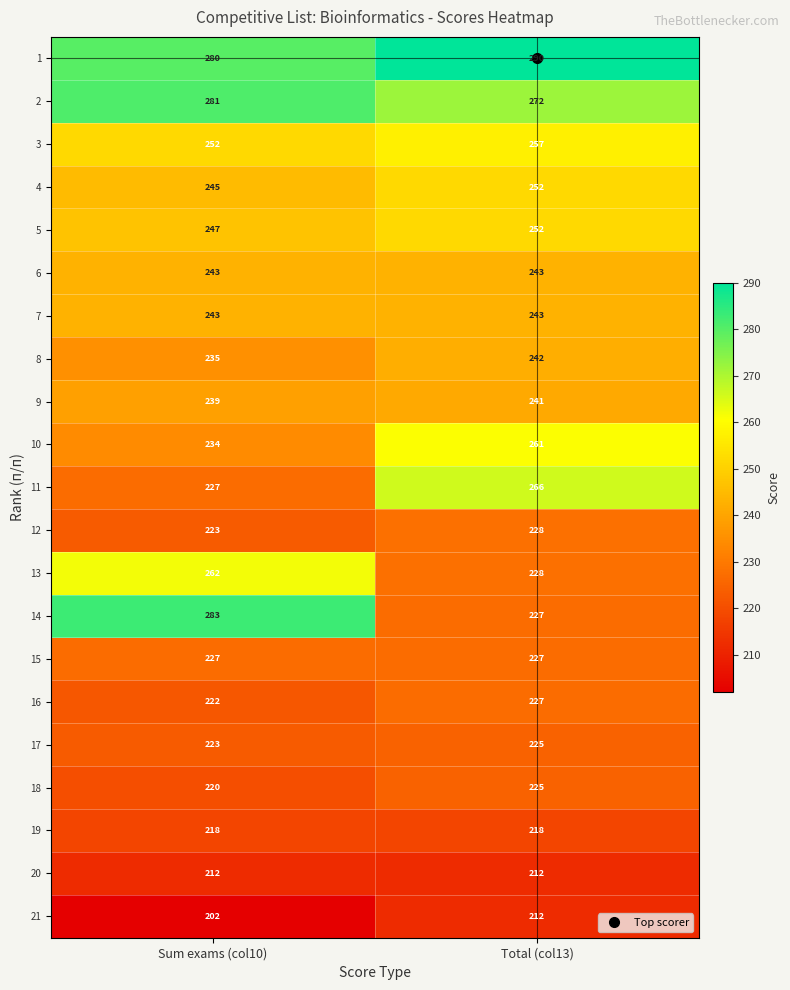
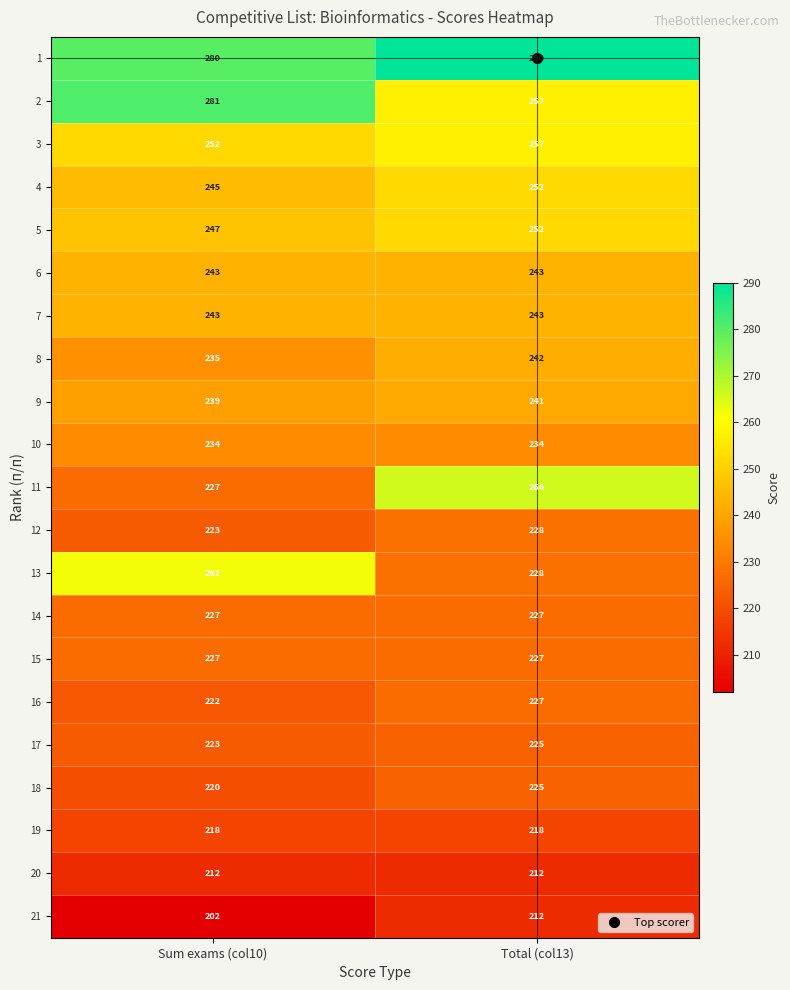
  {
    "1": {
      "Sum exams (col10)": 280
    },
    "2": {
      "Sum exams (col10)": 281,
-     "Total (col13)": 272
+     "Total (col13)": 257
    },
    "3": {
      "Sum exams (col10)": 252,
      "Total (col13)": 257
    },
    "4": {
      "Sum exams (col10)": 245,
      "Total (col13)": 252
    },
    "5": {
      "Sum exams (col10)": 247,
      "Total (col13)": 252
    },
    "6": {
      "Sum exams (col10)": 243,
      "Total (col13)": 243
    },
    "7": {
      "Sum exams (col10)": 243,
      "Total (col13)": 243
    },
    "8": {
      "Sum exams (col10)": 235,
      "Total (col13)": 242
    },
    "9": {
      "Sum exams (col10)": 239,
      "Total (col13)": 241
    },
    "10": {
      "Sum exams (col10)": 234,
-     "Total (col13)": 261
+     "Total (col13)": 234
    },
    "11": {
      "Sum exams (col10)": 227,
      "Total (col13)": 266
    },
    "12": {
      "Sum exams (col10)": 223,
      "Total (col13)": 228
    },
    "13": {
      "Sum exams (col10)": 262,
      "Total (col13)": 228
    },
    "14": {
-     "Sum exams (col10)": 283,
+     "Sum exams (col10)": 227,
      "Total (col13)": 227
    },
    "15": {
      "Sum exams (col10)": 227,
      "Total (col13)": 227
    },
    "16": {
      "Sum exams (col10)": 222,
      "Total (col13)": 227
    },
    "17": {
      "Sum exams (col10)": 223,
      "Total (col13)": 225
    },
    "18": {
      "Sum exams (col10)": 220,
      "Total (col13)": 225
    },
    "19": {
      "Sum exams (col10)": 218,
      "Total (col13)": 218
    },
    "20": {
      "Sum exams (col10)": 212,
      "Total (col13)": 212
    },
    "21": {
      "Sum exams (col10)": 202,
      "Total (col13)": 212
    }
  }
